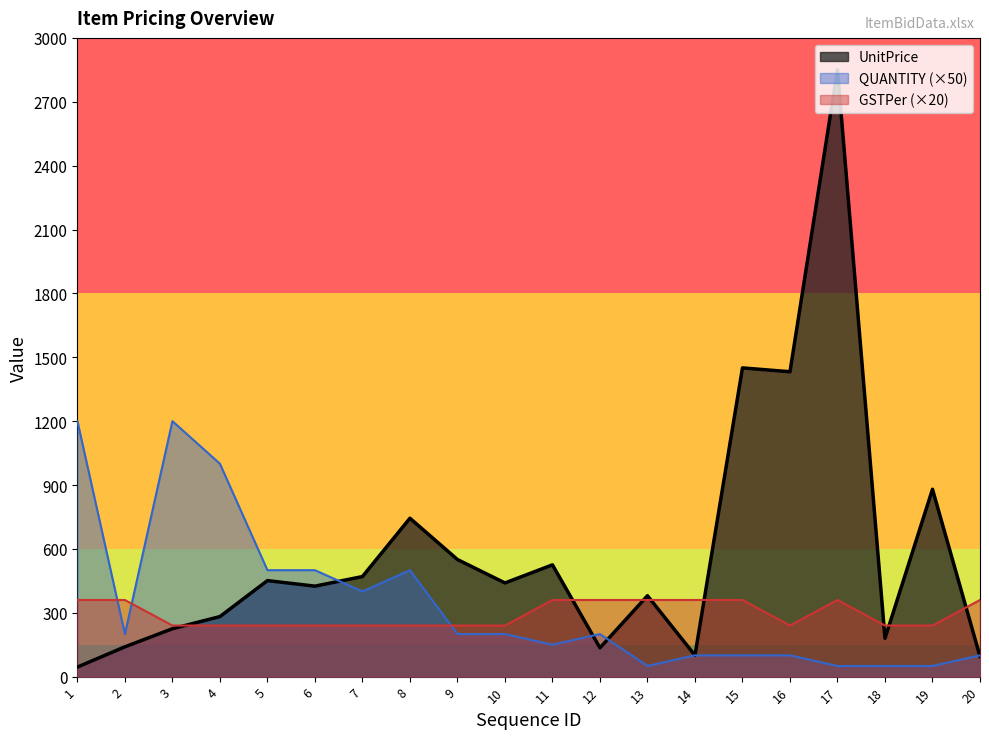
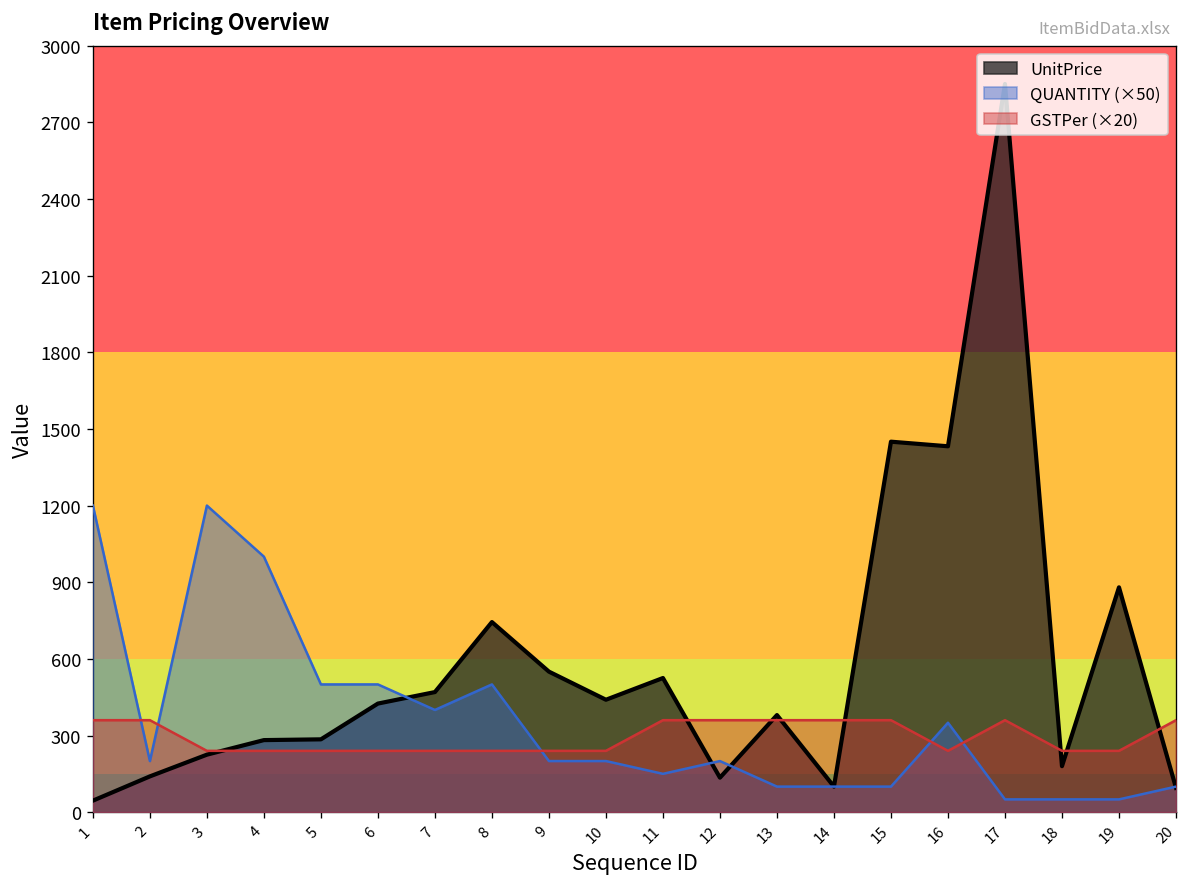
  {
    "UnitPrice": {
      "1": 50,
      "2": 140,
      "3": 230,
      "4": 280,
-     "5": 450,
+     "5": 290,
      "6": 430,
      "7": 470,
      "8": 740,
      "9": 550,
      "10": 440,
      "11": 530,
      "12": 140,
      "13": 380,
      "15": 1450,
      "16": 1430,
      "18": 180,
      "19": 880
    },
    "QUANTITY (×50)": {
      "1": 1200,
      "2": 200,
      "3": 1200,
      "4": 1000,
      "5": 500,
      "6": 500,
      "7": 400,
      "8": 500,
      "9": 200,
      "10": 200,
      "11": 150,
      "12": 200,
-     "13": 50,
+     "13": 100,
      "15": 100,
-     "16": 100,
+     "16": 350,
      "17": 50,
      "18": 50,
      "19": 50
    },
    "GSTPer (×20)": {
      "1": 360,
      "2": 360,
      "3": 240,
      "4": 240,
      "5": 240,
      "6": 240,
      "7": 240,
      "8": 240,
      "9": 240,
      "10": 240,
      "11": 360,
      "12": 360,
      "13": 360,
      "14": 360,
      "15": 360,
      "16": 240,
      "17": 360,
      "18": 240,
      "19": 240,
      "20": 360
    }
  }
